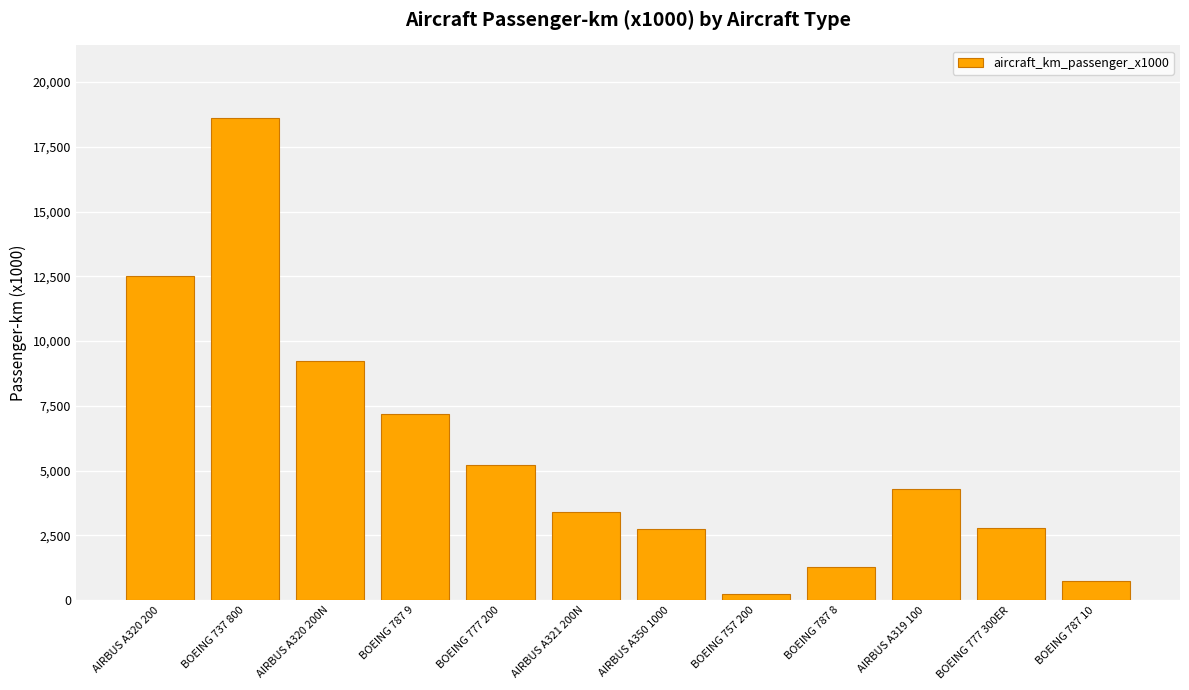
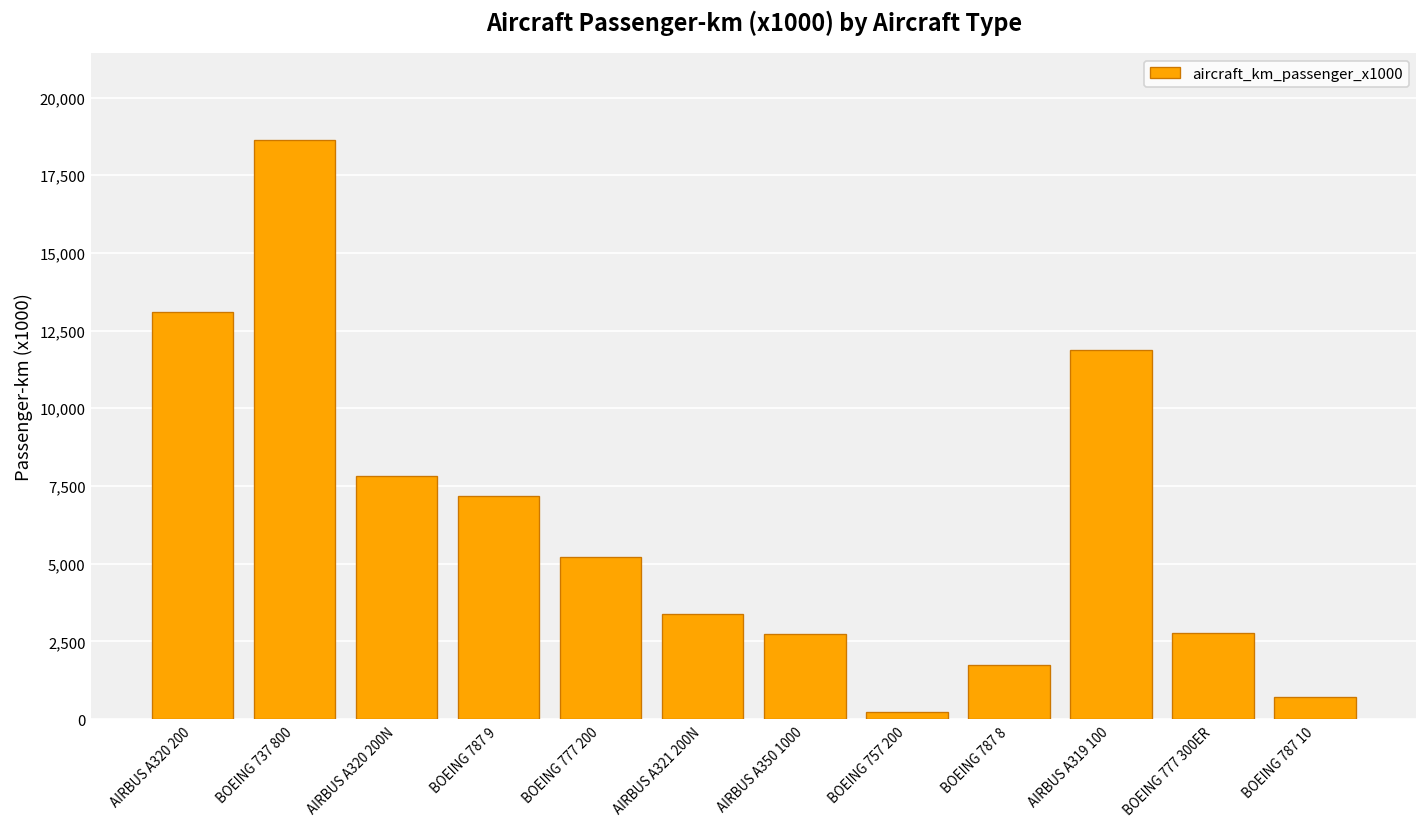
  {
-   "AIRBUS A320 200": "12,500",
+   "AIRBUS A320 200": "13,100",
    "BOEING 737 800": "18,600",
-   "AIRBUS A320 200N": "9,200",
+   "AIRBUS A320 200N": "7,800",
    "BOEING 787 9": "7,200",
    "BOEING 777 200": "5,200",
    "AIRBUS A321 200N": "3,400",
    "AIRBUS A350 1000": "2,800",
    "BOEING 757 200": "200",
-   "BOEING 787 8": "1,300",
-   "AIRBUS A319 100": "4,300",
+   "BOEING 787 8": "1,700",
+   "AIRBUS A319 100": "11,900",
    "BOEING 777 300ER": "2,800",
    "BOEING 787 10": "700"
  }
